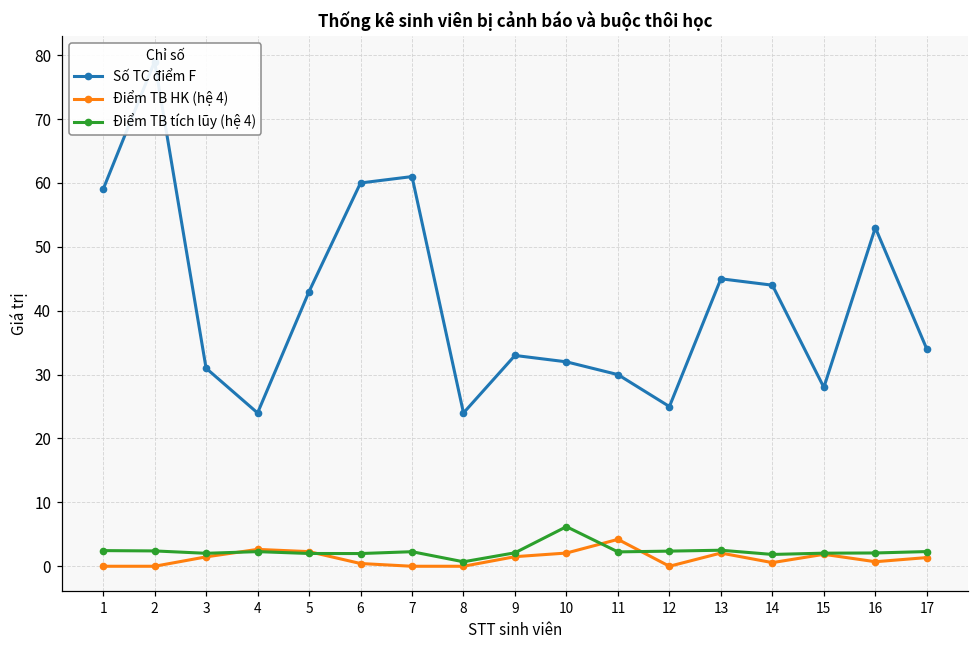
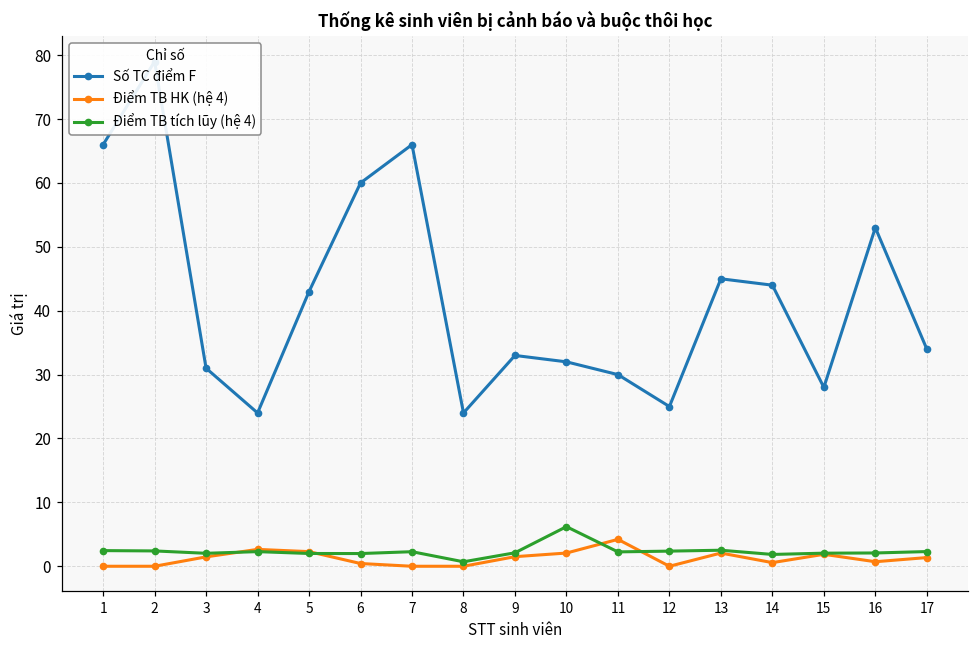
  {
    "Số TC điểm F": {
-     "1": 59,
+     "1": 66,
      "3": 31,
      "4": 24,
      "5": 43,
      "6": 60,
-     "7": 61,
+     "7": 66,
      "8": 24,
      "9": 33,
      "10": 32,
      "11": 30,
      "12": 25,
      "13": 45,
      "14": 44,
      "15": 28,
      "16": 53,
      "17": 34
    },
    "Điểm TB HK (hệ 4)": {
      "1": 0,
      "2": 0,
      "3": 1,
      "6": 0,
      "7": 0,
      "8": 0,
      "9": 2,
      "10": 2,
      "11": 4,
      "12": 0,
      "13": 2,
      "14": 1,
      "16": 1,
      "17": 1
    },
    "Điểm TB tích lũy (hệ 4)": {
      "1": 2,
      "2": 2,
      "3": 2,
      "6": 2,
      "7": 2,
      "8": 1,
      "9": 2,
      "10": 6,
      "11": 2,
      "12": 2,
      "13": 3,
      "14": 2,
      "16": 2,
      "17": 2
    }
  }
